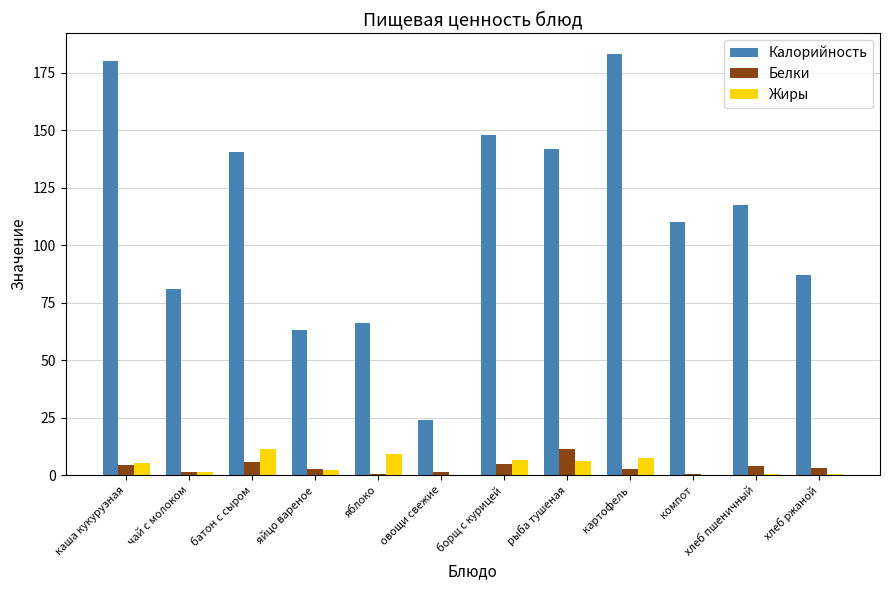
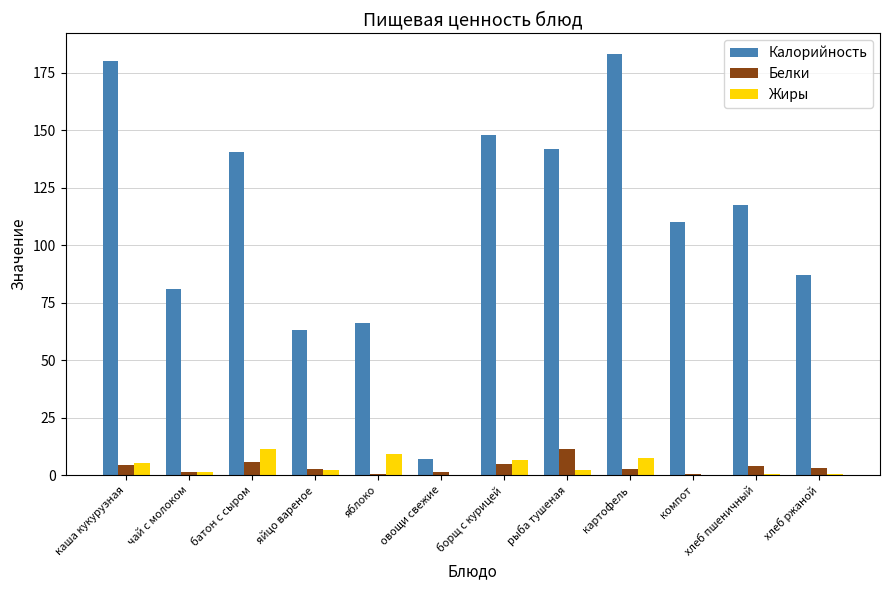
  {
    "Калорийность": {
      "каша кукурузная": 180,
      "чай с молоком": 81,
      "батон с сыром": 140,
      "яйцо вареное": 63,
      "яблоко": 66,
-     "овощи свежие": 24,
+     "овощи свежие": 7,
      "борщ с курицей": 148,
      "рыба тушеная": 142,
      "картофель": 183,
      "компот": 110,
      "хлеб пшеничный": 118,
      "хлеб ржаной": 87
    },
    "Белки": {
      "каша кукурузная": 5,
      "чай с молоком": 2,
      "батон с сыром": 6,
      "яйцо вареное": 3,
      "овощи свежие": 1,
      "борщ с курицей": 5,
      "рыба тушеная": 11,
      "картофель": 3,
      "хлеб пшеничный": 4,
      "хлеб ржаной": 3
    },
    "Жиры": {
      "каша кукурузная": 6,
      "чай с молоком": 1,
      "батон с сыром": 11,
      "яйцо вареное": 2,
      "яблоко": 9,
      "борщ с курицей": 6,
-     "рыба тушеная": 6,
+     "рыба тушеная": 2,
      "картофель": 7,
      "компот": 0
    }
  }
